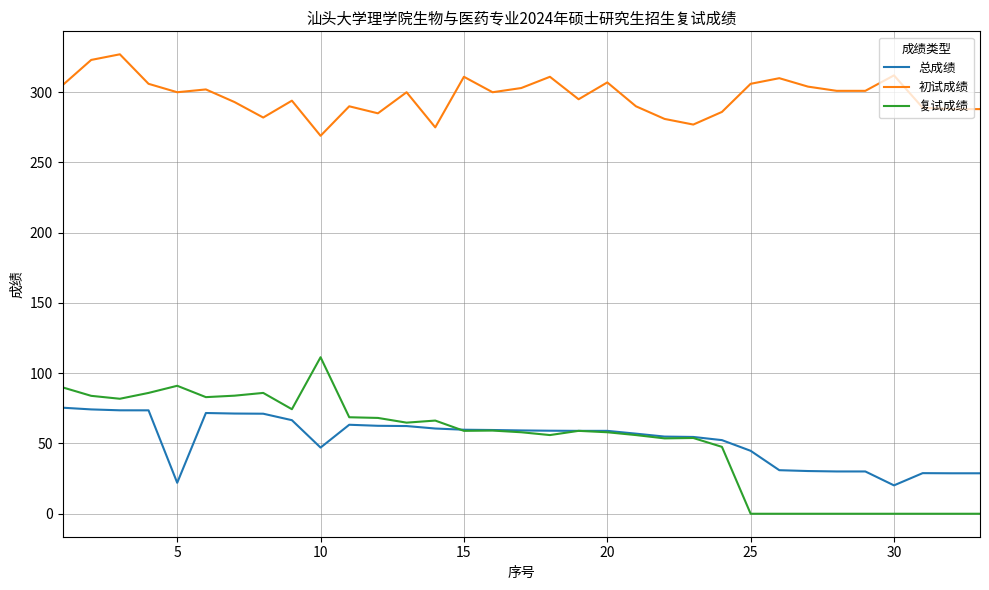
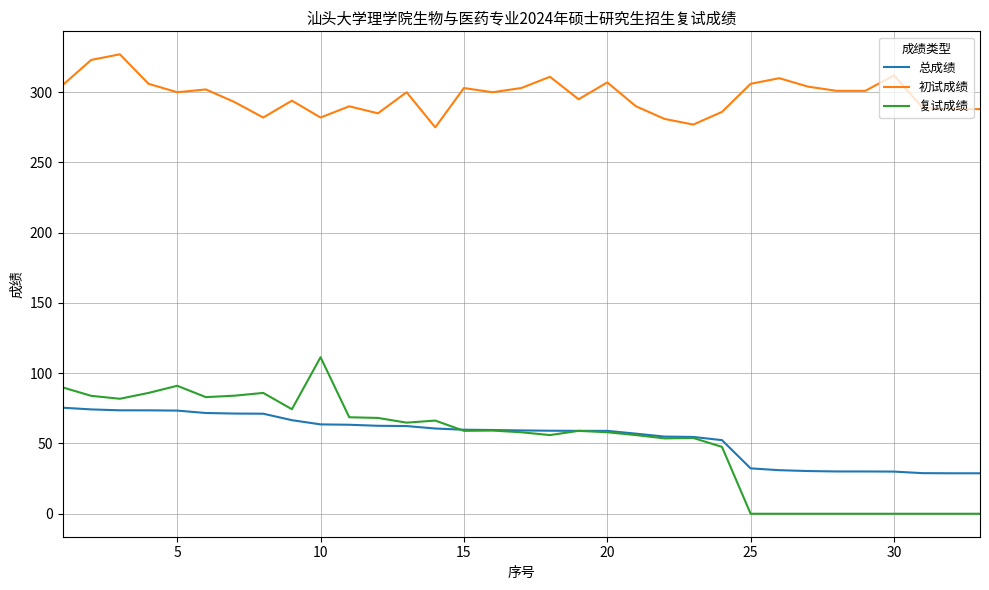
  {
    "总成绩": {
-     "5": 22,
-     "10": 47,
-     "25": 45,
-     "30": 20
+     "5": 73,
+     "10": 64,
+     "25": 32,
+     "30": 30
    },
    "初试成绩": {
      "5": 300,
-     "10": 269,
-     "15": 311,
+     "10": 282,
+     "15": 303,
      "20": 307,
      "25": 306
    },
    "复试成绩": {
      "5": 91,
      "10": 111,
      "25": 0,
      "30": 0
    }
  }
